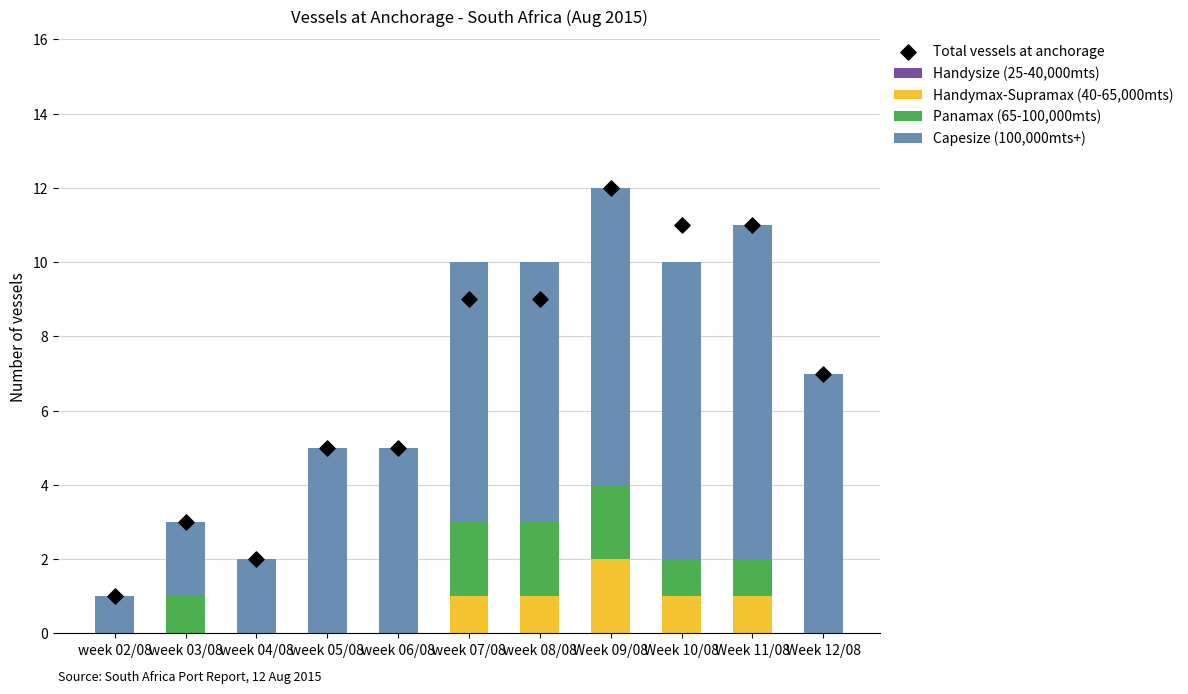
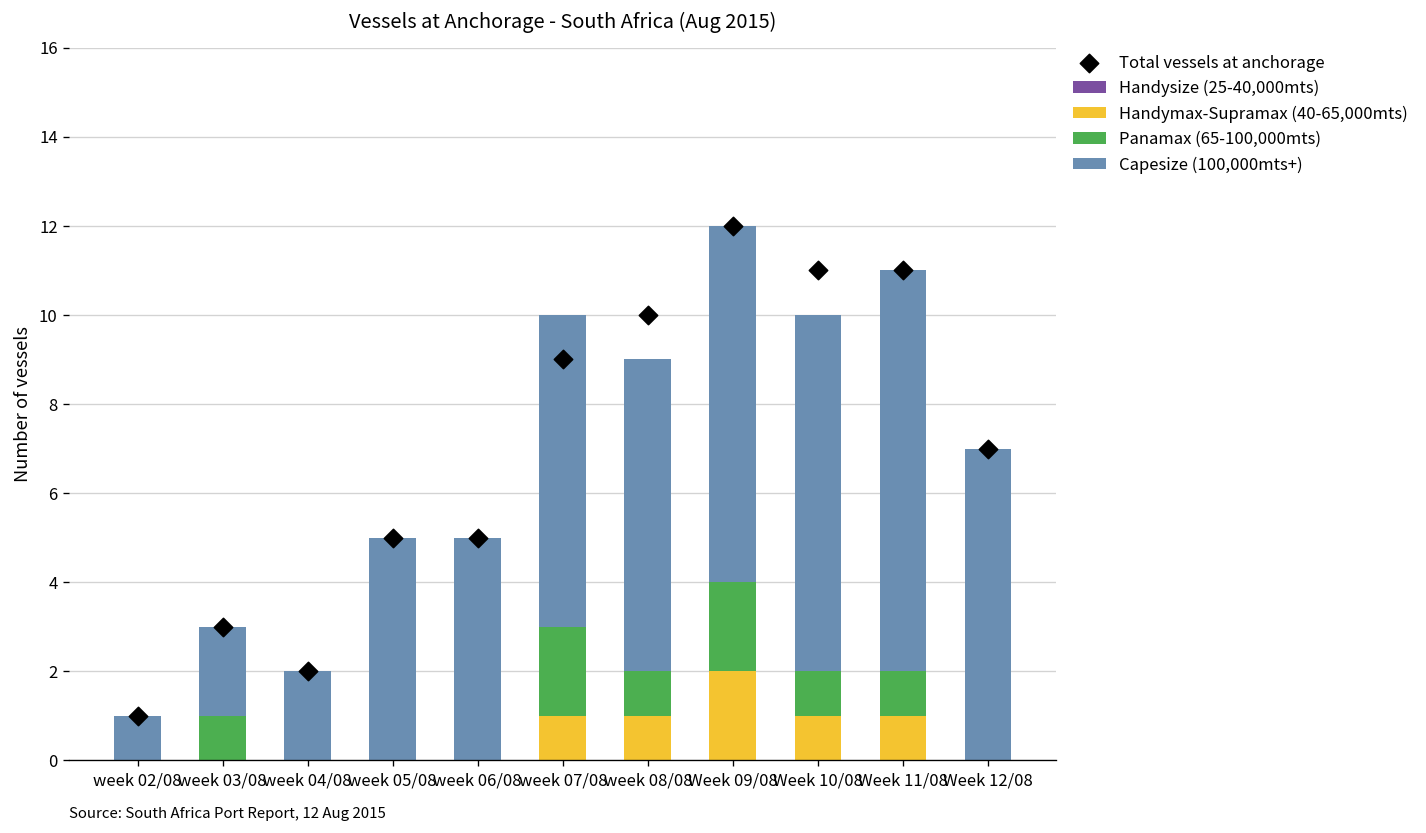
  {
    "Handysize (25-40,000mts)": {
      "week 02/08": 0,
      "week 03/08": 0,
      "week 04/08": 0,
      "week 05/08": 0,
      "week 06/08": 0,
      "week 07/08": 0,
      "week 08/08": 0,
      "Week 09/08": 0,
      "Week 10/08": 0,
      "Week 11/08": 0,
      "Week 12/08": 0
    },
    "Total vessels at anchorage": {
-     "week 08/08": 9
+     "week 08/08": 10
    },
    "Handymax-Supramax (40-65,000mts)": {
      "week 02/08": 0,
      "week 03/08": 0,
      "week 04/08": 0,
      "week 05/08": 0,
      "week 06/08": 0,
      "week 07/08": 1,
      "week 08/08": 1,
      "Week 09/08": 2,
      "Week 10/08": 1,
      "Week 11/08": 1,
      "Week 12/08": 0
    },
    "Panamax (65-100,000mts)": {
      "week 02/08": 0,
      "week 03/08": 1,
      "week 04/08": 0,
      "week 05/08": 0,
      "week 06/08": 0,
      "week 07/08": 2,
-     "week 08/08": 2,
+     "week 08/08": 1,
      "Week 09/08": 2,
      "Week 10/08": 1,
      "Week 11/08": 1,
      "Week 12/08": 0
    },
    "Capesize (100,000mts+)": {
      "week 02/08": 1,
      "week 03/08": 2,
      "week 04/08": 2,
      "week 05/08": 5,
      "week 06/08": 5,
      "week 07/08": 7,
      "week 08/08": 7,
      "Week 09/08": 8,
      "Week 10/08": 8,
      "Week 11/08": 9,
      "Week 12/08": 7
    }
  }
